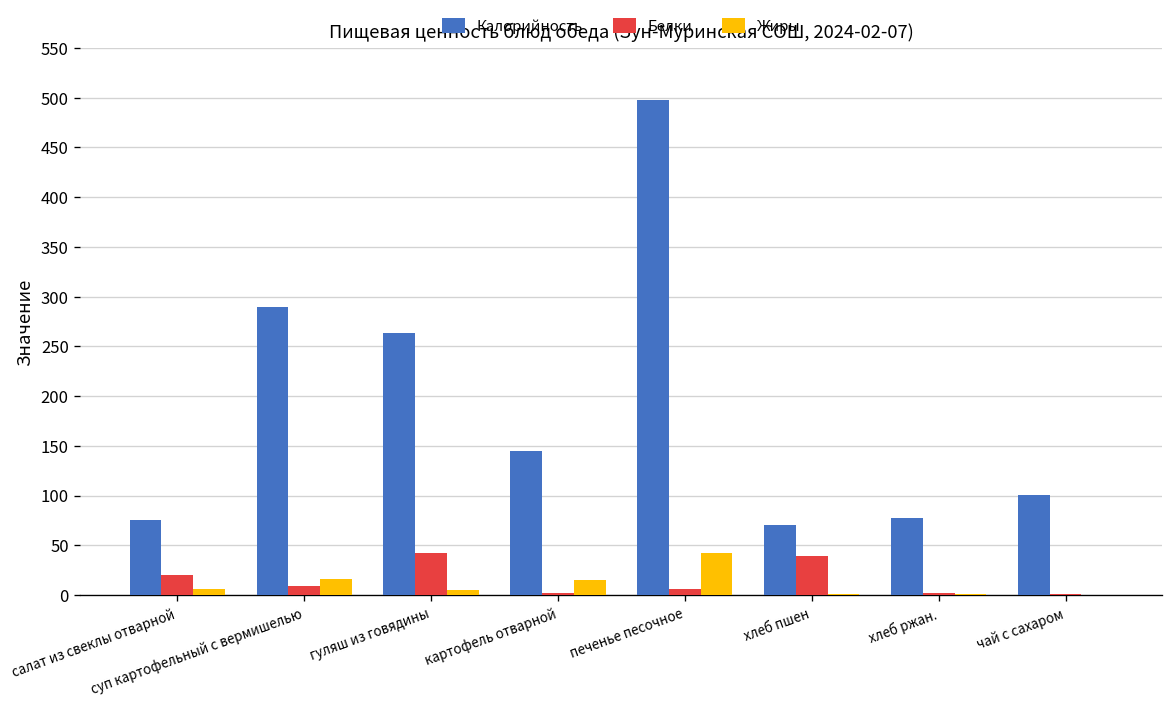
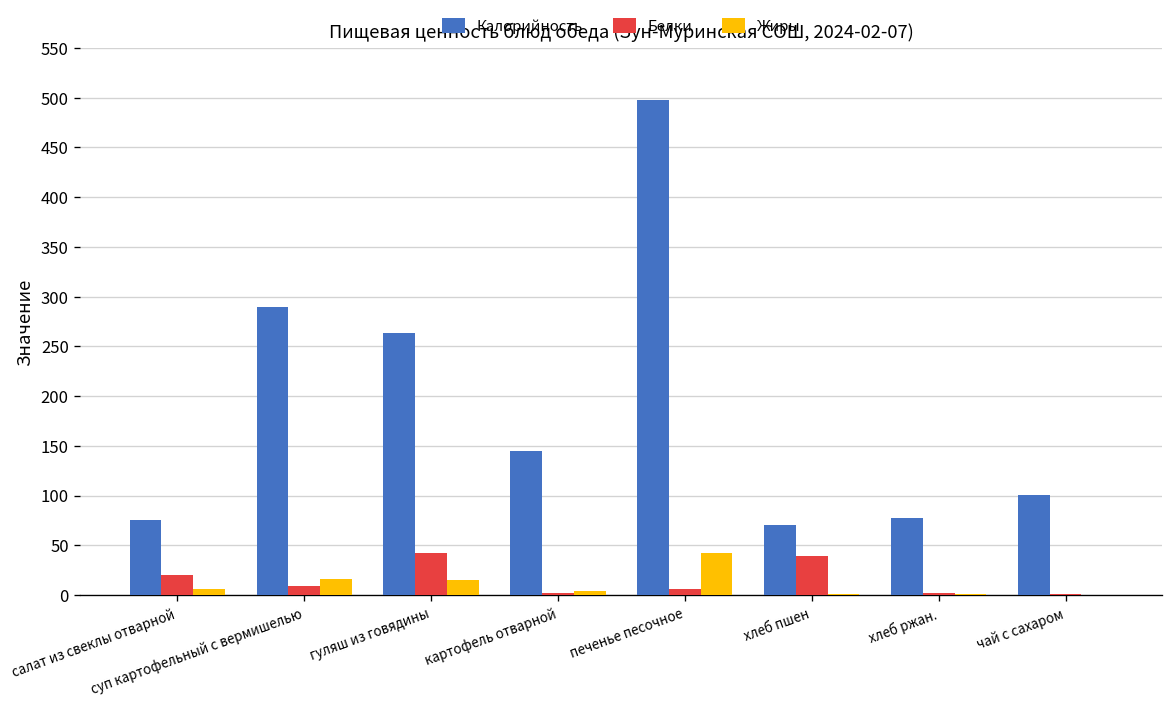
  {
    "Калорийность": {
      "салат из свеклы отварной": 80,
      "суп картофельный с вермишелью": 290,
      "гуляш из говядины": 260,
      "картофель отварной": 150,
      "печенье песочное": 500,
      "хлеб пшен": 70,
      "хлеб ржан.": 80,
      "чай с сахаром": 100
    },
    "Белки": {
      "салат из свеклы отварной": 20,
      "суп картофельный с вермишелью": 10,
      "гуляш из говядины": 40,
      "печенье песочное": 10,
      "хлеб пшен": 40
    },
    "Жиры": {
      "салат из свеклы отварной": 10,
      "суп картофельный с вермишелью": 20,
-     "гуляш из говядины": 10,
-     "картофель отварной": 20,
+     "гуляш из говядины": 20,
+     "картофель отварной": 0,
      "печенье песочное": 40,
      "чай с сахаром": 0
    }
  }
